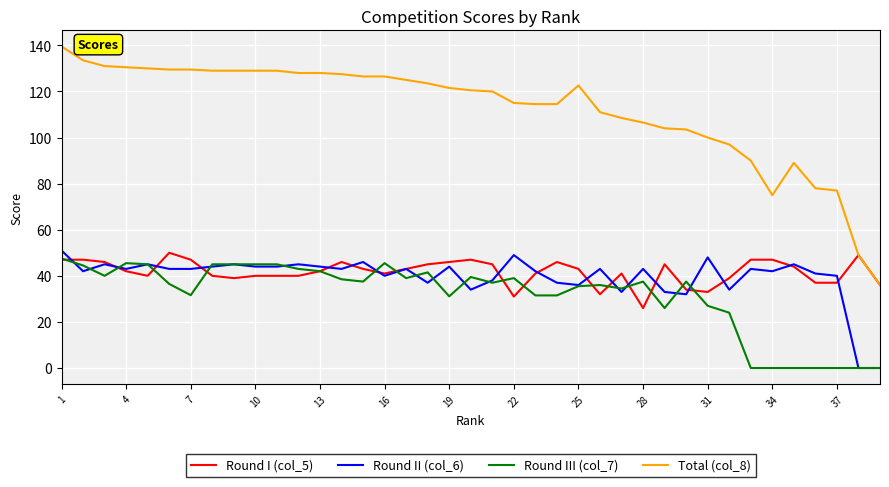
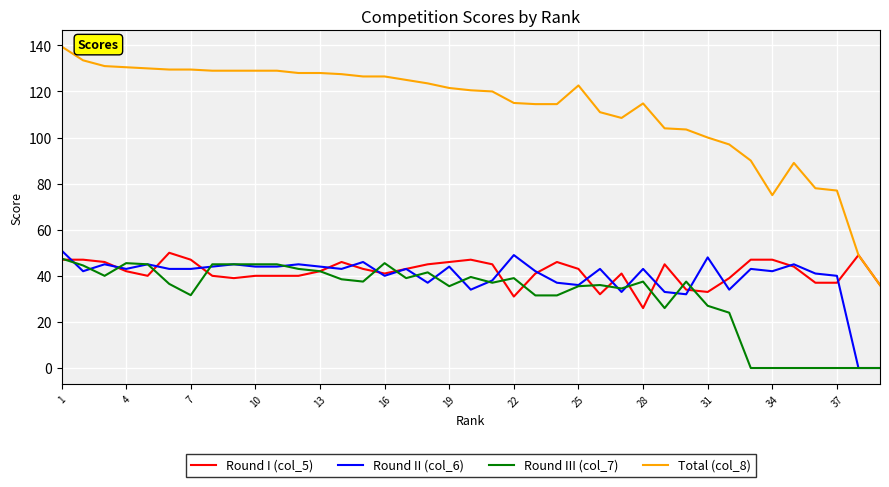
  {
    "Round I (col_5)": {
      "7": 47,
      "10": 40,
      "19": 46,
      "22": 31,
      "25": 43,
      "28": 26,
      "31": 33,
      "34": 47,
      "37": 37
    },
    "Round II (col_6)": {
      "1": 51,
      "7": 43,
      "13": 44,
      "19": 44,
      "22": 49,
      "28": 43,
      "31": 48,
      "34": 42,
      "37": 40
    },
    "Round III (col_7)": {
      "4": 46,
      "7": 32,
      "16": 46,
-     "19": 31,
+     "19": 36,
      "22": 39,
      "28": 38,
      "31": 27,
      "34": 0,
      "37": 0
    },
    "Total (col_8)": {
      "1": 140,
      "4": 131,
      "7": 130,
      "10": 129,
      "13": 128,
      "16": 127,
      "19": 122,
      "22": 115,
      "25": 123,
-     "28": 107,
+     "28": 115,
      "31": 100,
      "34": 75,
      "37": 77
    }
  }
